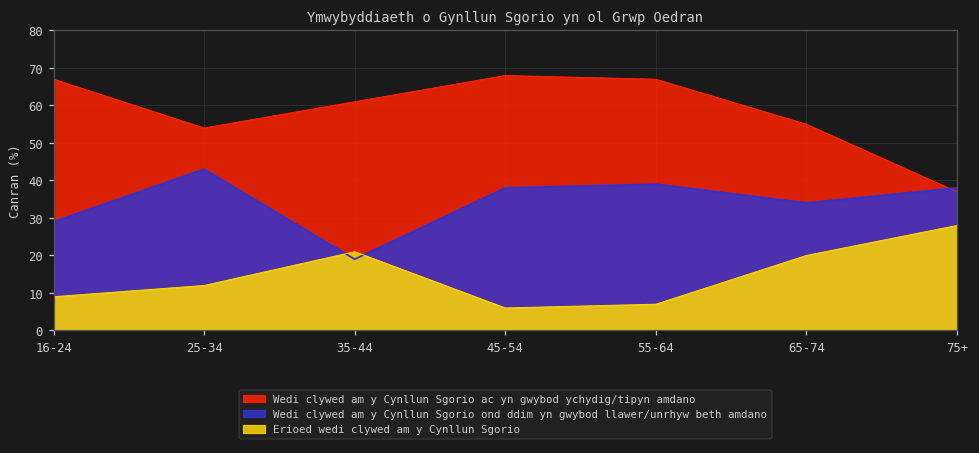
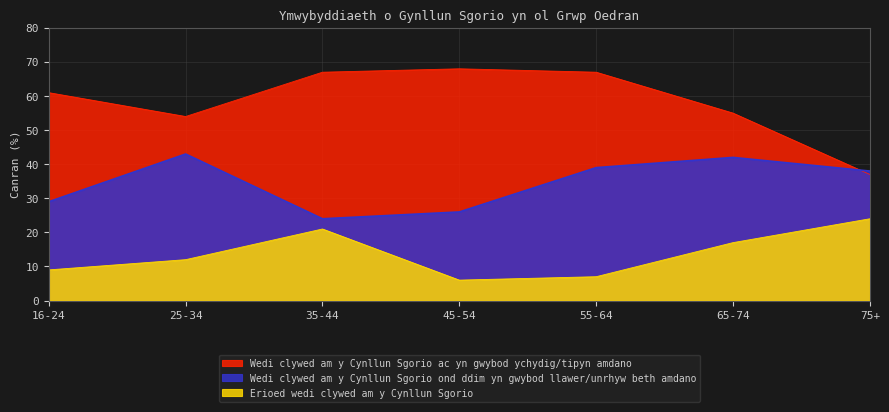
  {
    "Wedi clywed am y Cynllun Sgorio ac yn gwybod ychydig/tipyn amdano": {
-     "16-24": 67,
+     "16-24": 61,
      "25-34": 54,
-     "35-44": 61,
+     "35-44": 67,
      "45-54": 68,
      "55-64": 67,
      "65-74": 55,
      "75+": 37
    },
    "Wedi clywed am y Cynllun Sgorio ond ddim yn gwybod llawer/unrhyw beth amdano": {
      "16-24": 29,
      "25-34": 43,
-     "35-44": 19,
-     "45-54": 38,
+     "35-44": 24,
+     "45-54": 26,
      "55-64": 39,
-     "65-74": 34,
+     "65-74": 42,
      "75+": 38
    },
    "Erioed wedi clywed am y Cynllun Sgorio": {
      "16-24": 9,
      "25-34": 12,
      "35-44": 21,
      "45-54": 6,
      "55-64": 7,
-     "65-74": 20,
-     "75+": 28
+     "65-74": 17,
+     "75+": 24
    }
  }
